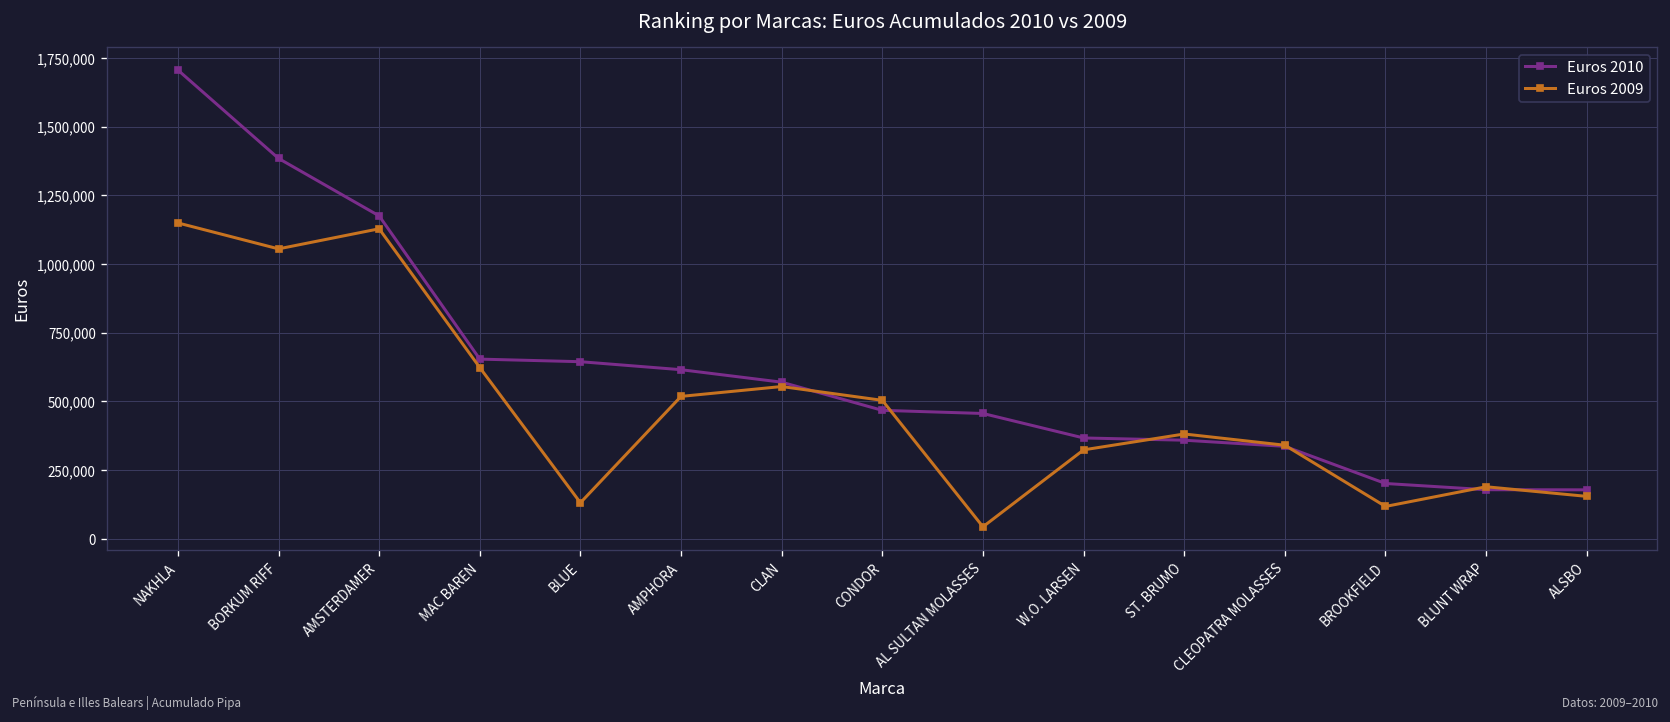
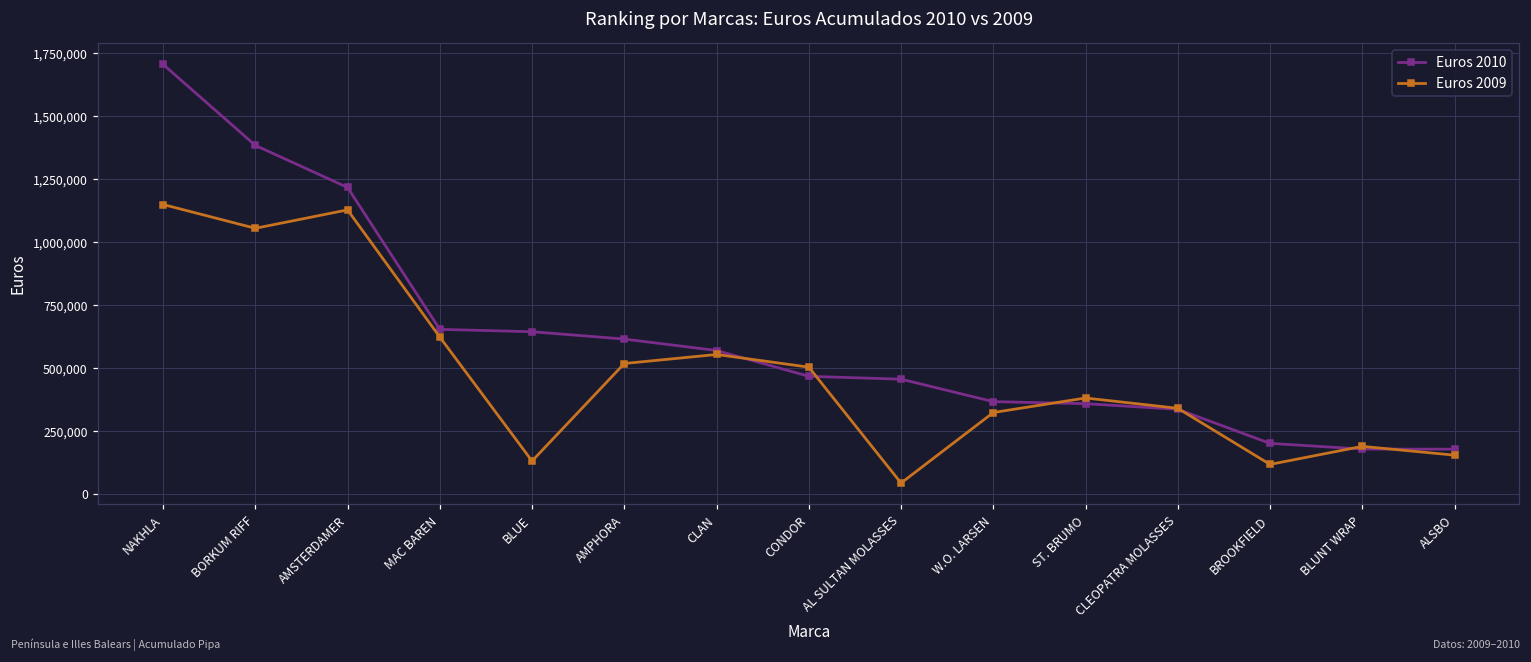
  {
    "Euros 2010": {
      "NAKHLA": "1,710,000",
      "BORKUM RIFF": "1,380,000",
-     "AMSTERDAMER": "1,180,000",
+     "AMSTERDAMER": "1,220,000",
      "MAC BAREN": "650,000",
      "BLUE": "640,000",
      "AMPHORA": "620,000",
      "CLAN": "570,000",
      "CONDOR": "470,000",
      "AL SULTAN MOLASSES": "460,000",
      "W.O. LARSEN": "370,000",
      "ST. BRUMO": "360,000",
      "BROOKFIELD": "200,000",
      "ALSBO": "180,000"
    },
    "Euros 2009": {
      "NAKHLA": "1,150,000",
      "BORKUM RIFF": "1,060,000",
      "AMSTERDAMER": "1,130,000",
      "MAC BAREN": "620,000",
      "BLUE": "130,000",
      "AMPHORA": "520,000",
      "CLAN": "550,000",
      "CONDOR": "500,000",
      "AL SULTAN MOLASSES": "40,000",
      "W.O. LARSEN": "320,000",
      "ST. BRUMO": "380,000",
      "BROOKFIELD": "120,000",
      "ALSBO": "150,000"
    }
  }
